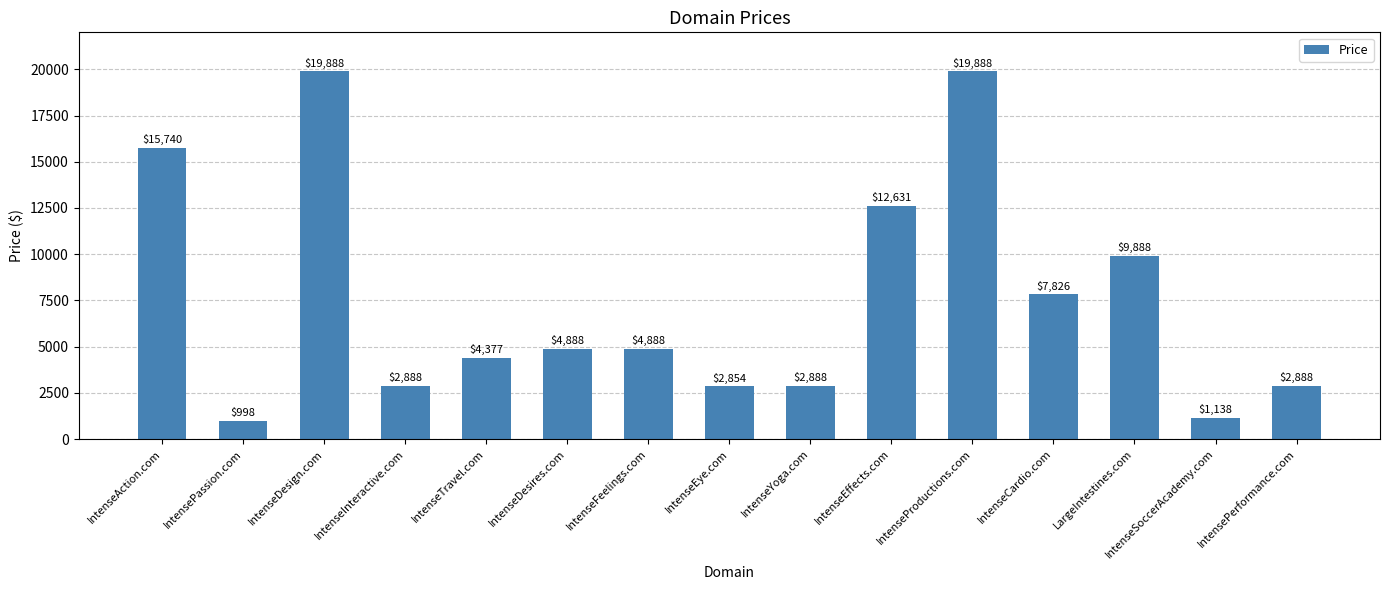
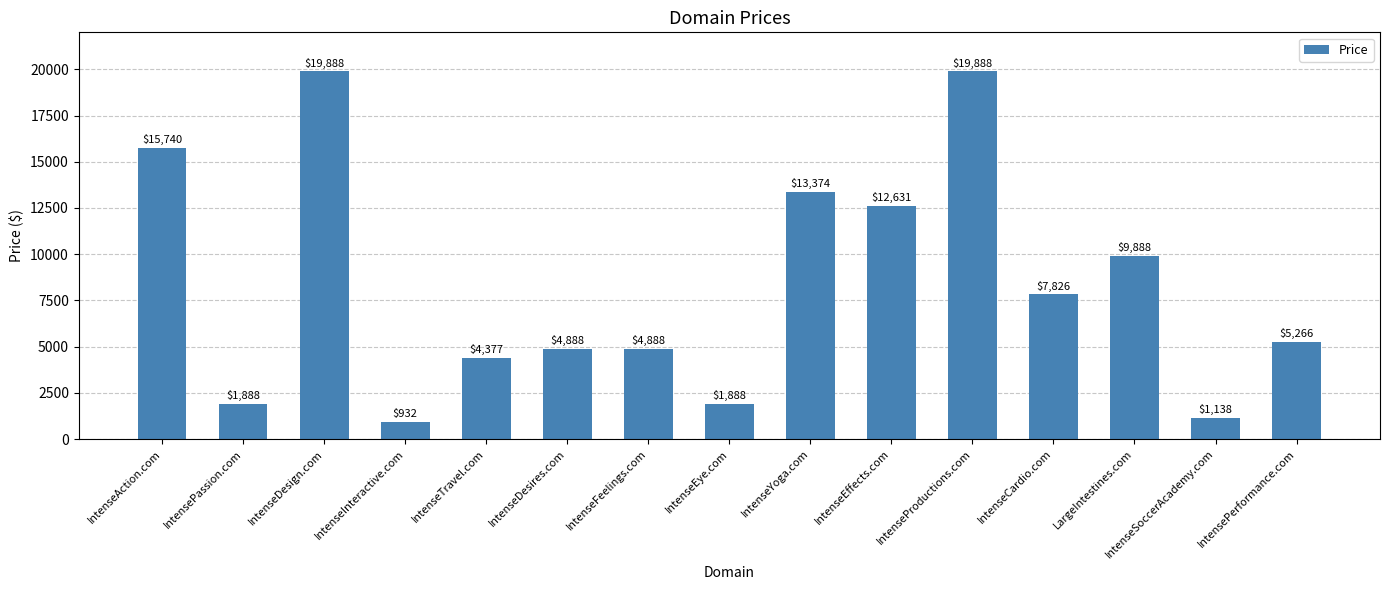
  {
    "IntenseAction.com": "$15,740",
-   "IntensePassion.com": "$998",
+   "IntensePassion.com": "$1,888",
    "IntenseDesign.com": "$19,888",
-   "IntenseInteractive.com": "$2,888",
+   "IntenseInteractive.com": "$932",
    "IntenseTravel.com": "$4,377",
    "IntenseDesires.com": "$4,888",
    "IntenseFeelings.com": "$4,888",
-   "IntenseEye.com": "$2,854",
-   "IntenseYoga.com": "$2,888",
+   "IntenseEye.com": "$1,888",
+   "IntenseYoga.com": "$13,374",
    "IntenseEffects.com": "$12,631",
    "IntenseProductions.com": "$19,888",
    "IntenseCardio.com": "$7,826",
    "LargeIntestines.com": "$9,888",
    "IntenseSoccerAcademy.com": "$1,138",
-   "IntensePerformance.com": "$2,888"
+   "IntensePerformance.com": "$5,266"
  }
